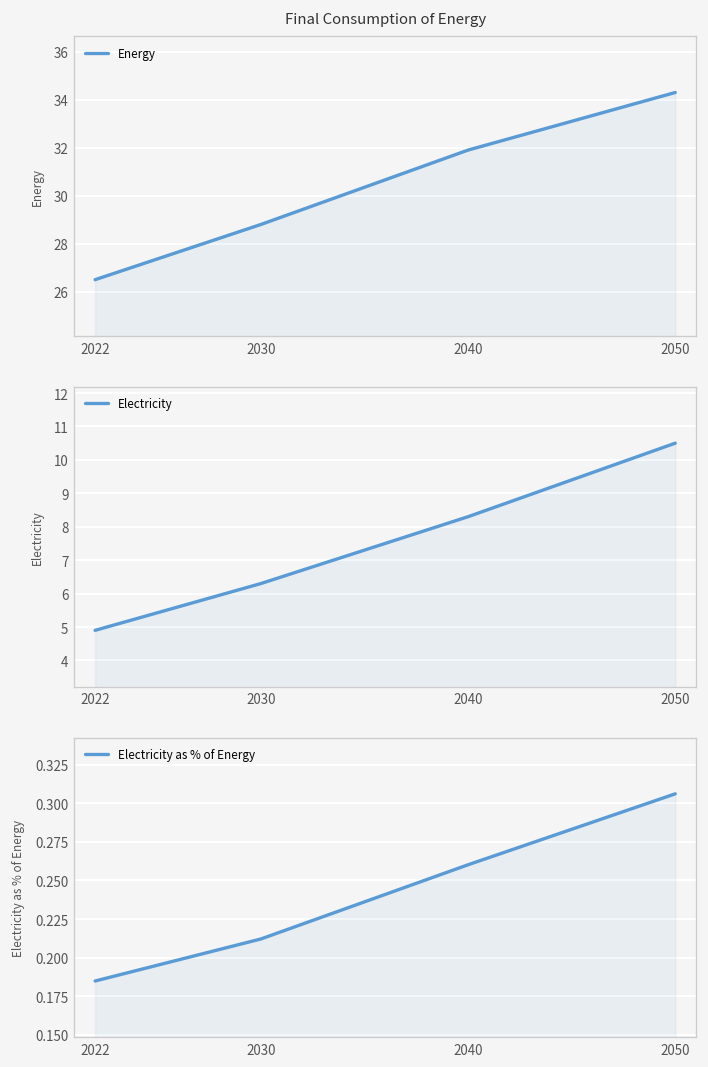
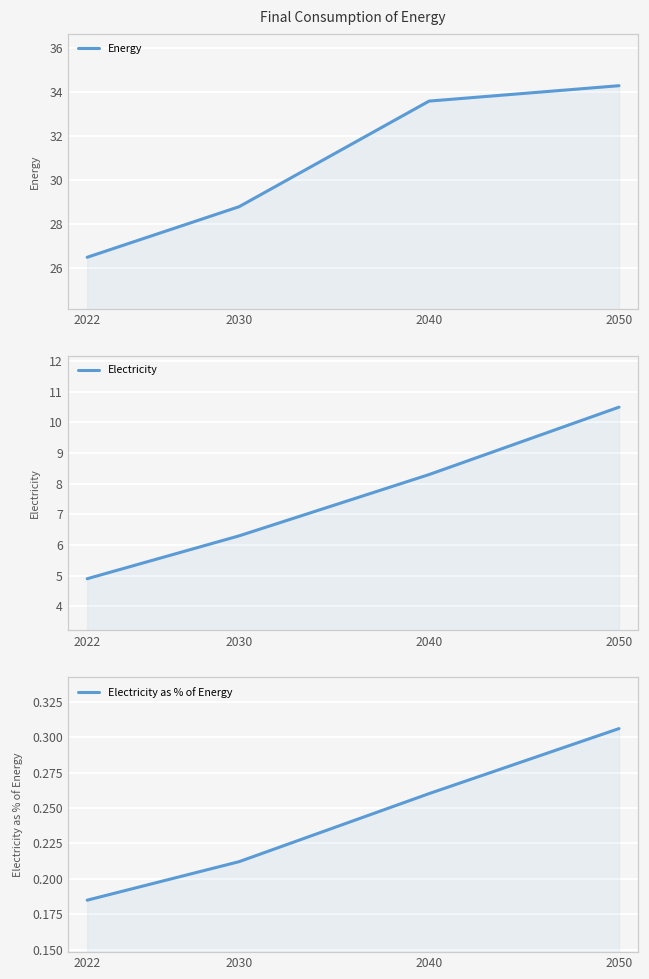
  {
    "Final Consumption of Energy": {
      "2022": 26.5,
      "2030": 28.8,
-     "2040": 31.9,
+     "2040": 33.6,
      "2050": 34.3
    }
  }
